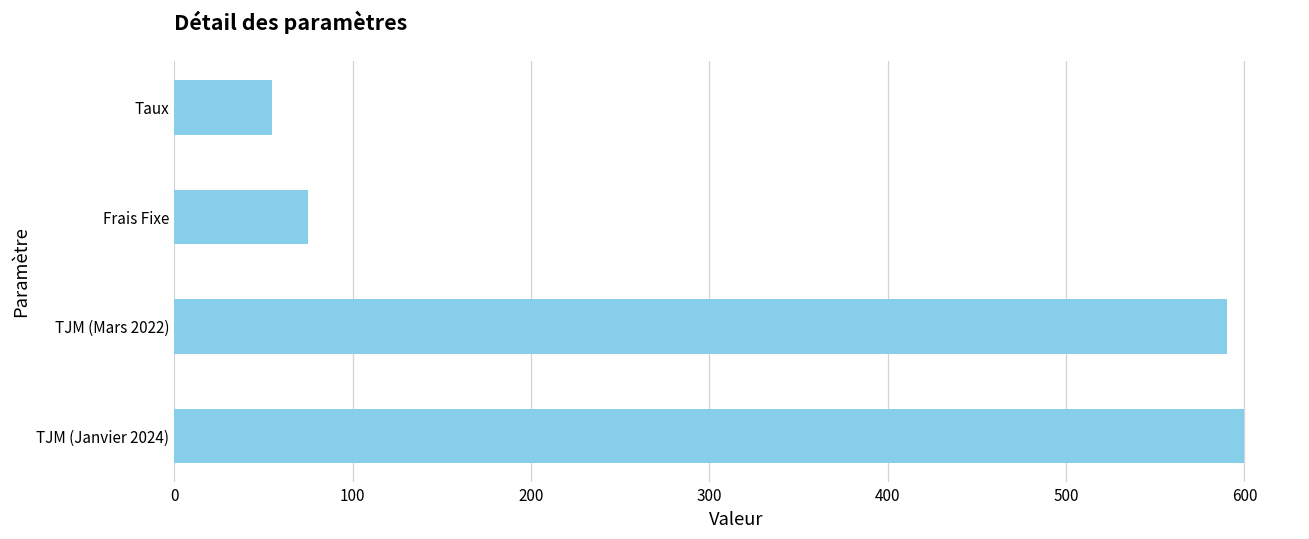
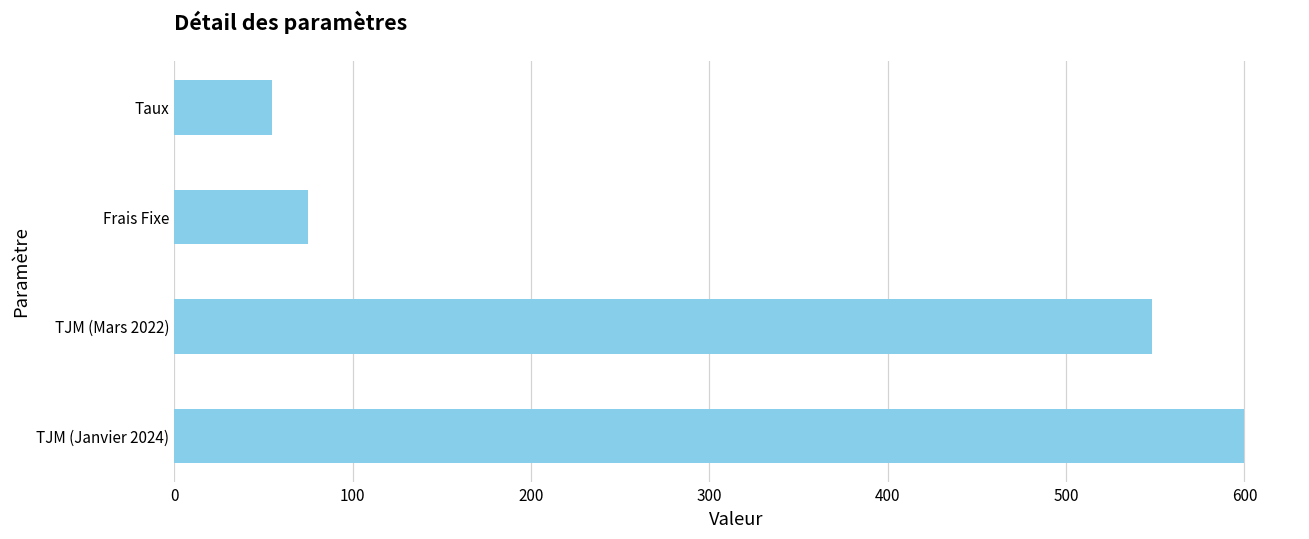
  {
    "Taux": 55,
    "Frais Fixe": 75,
-   "TJM (Mars 2022)": 590,
+   "TJM (Mars 2022)": 548,
    "TJM (Janvier 2024)": 600
  }
